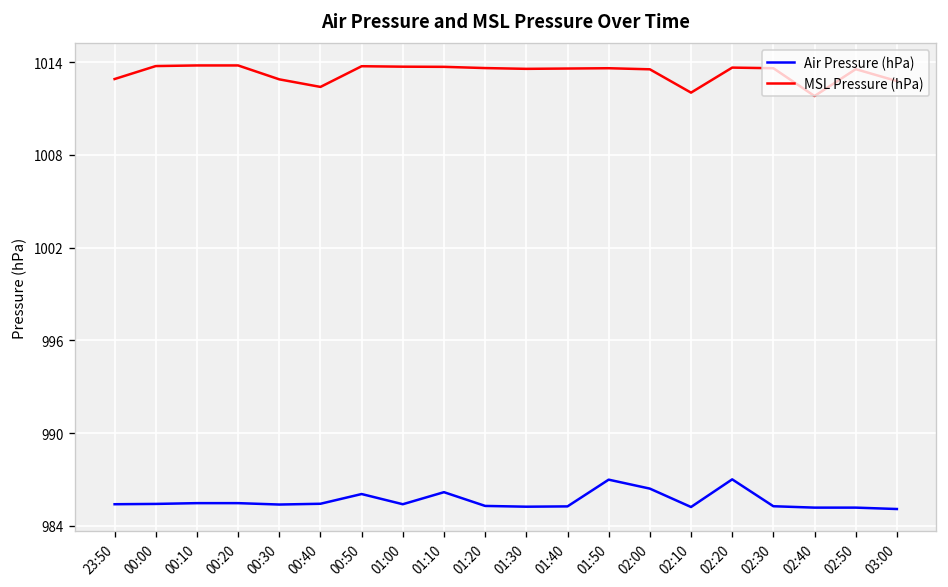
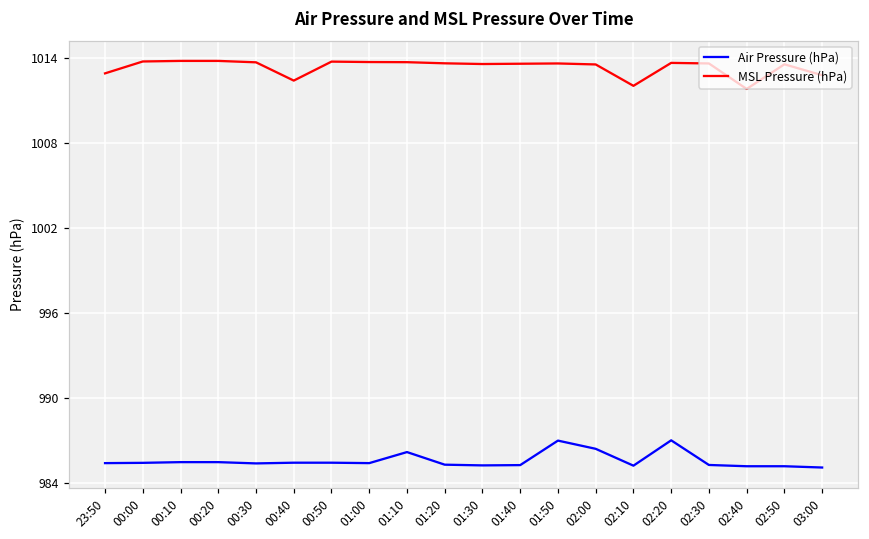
  {
    "Air Pressure (hPa)": {
      "23:50": 985.4,
      "00:00": 985.4,
      "00:10": 985.5,
      "00:20": 985.5,
      "00:30": 985.4,
      "00:40": 985.4,
-     "00:50": 986.1,
+     "00:50": 985.4,
      "01:00": 985.4,
      "01:10": 986.2,
      "01:20": 985.3,
      "01:30": 985.2,
      "01:40": 985.3,
      "01:50": 987.0,
      "02:00": 986.4,
      "02:10": 985.2,
      "02:20": 987.0,
      "02:30": 985.3,
      "02:40": 985.2,
      "02:50": 985.2,
      "03:00": 985.1
    },
    "MSL Pressure (hPa)": {
      "23:50": 1012.9,
      "00:00": 1013.8,
      "00:10": 1013.8,
      "00:20": 1013.8,
-     "00:30": 1012.9,
+     "00:30": 1013.7,
      "00:40": 1012.4,
      "00:50": 1013.7,
      "01:00": 1013.7,
      "01:10": 1013.7,
      "01:20": 1013.6,
      "01:30": 1013.6,
      "01:40": 1013.6,
      "01:50": 1013.6,
      "02:00": 1013.5,
      "02:10": 1012.0,
      "02:20": 1013.7,
      "02:40": 1011.8
    }
  }
